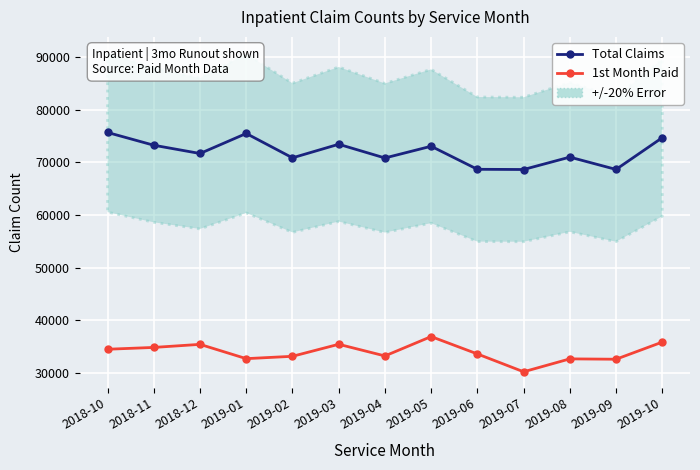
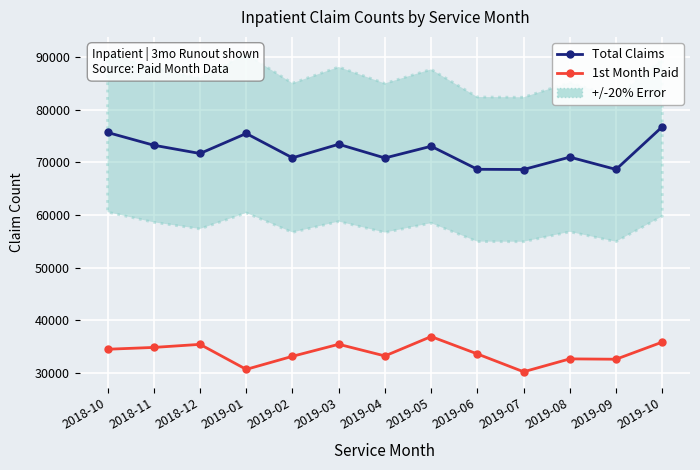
  {
    "Total Claims": {
      "2018-10": 76000,
      "2018-11": 73000,
      "2018-12": 72000,
      "2019-01": 76000,
      "2019-02": 71000,
      "2019-03": 73000,
      "2019-04": 71000,
      "2019-05": 73000,
      "2019-06": 69000,
      "2019-07": 69000,
      "2019-08": 71000,
      "2019-09": 69000,
-     "2019-10": 75000
+     "2019-10": 77000
    },
    "1st Month Paid": {
      "2018-10": 34000,
      "2018-11": 35000,
      "2018-12": 35000,
-     "2019-01": 33000,
+     "2019-01": 31000,
      "2019-02": 33000,
      "2019-03": 35000,
      "2019-04": 33000,
      "2019-05": 37000,
      "2019-06": 34000,
      "2019-07": 30000,
      "2019-08": 33000,
      "2019-09": 33000,
      "2019-10": 36000
    }
  }
